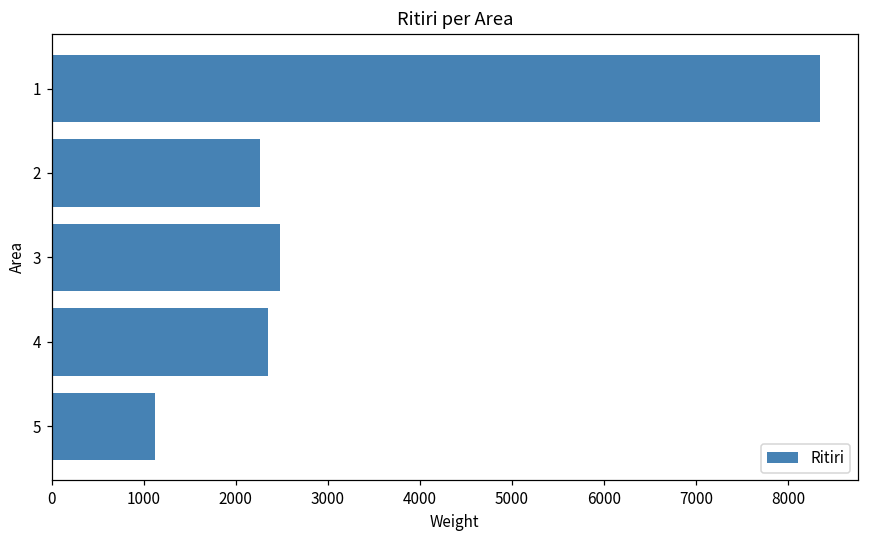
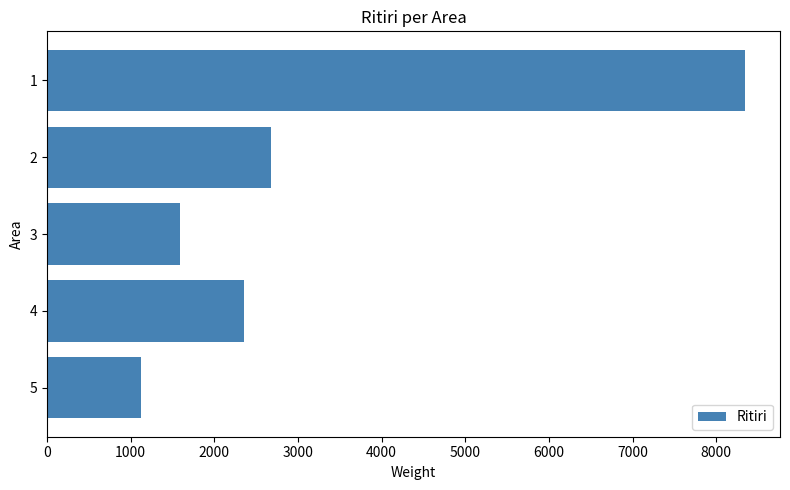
  {
    "1": 8300,
-   "2": 2300,
-   "3": 2500,
+   "2": 2700,
+   "3": 1600,
    "4": 2400,
    "5": 1100
  }
